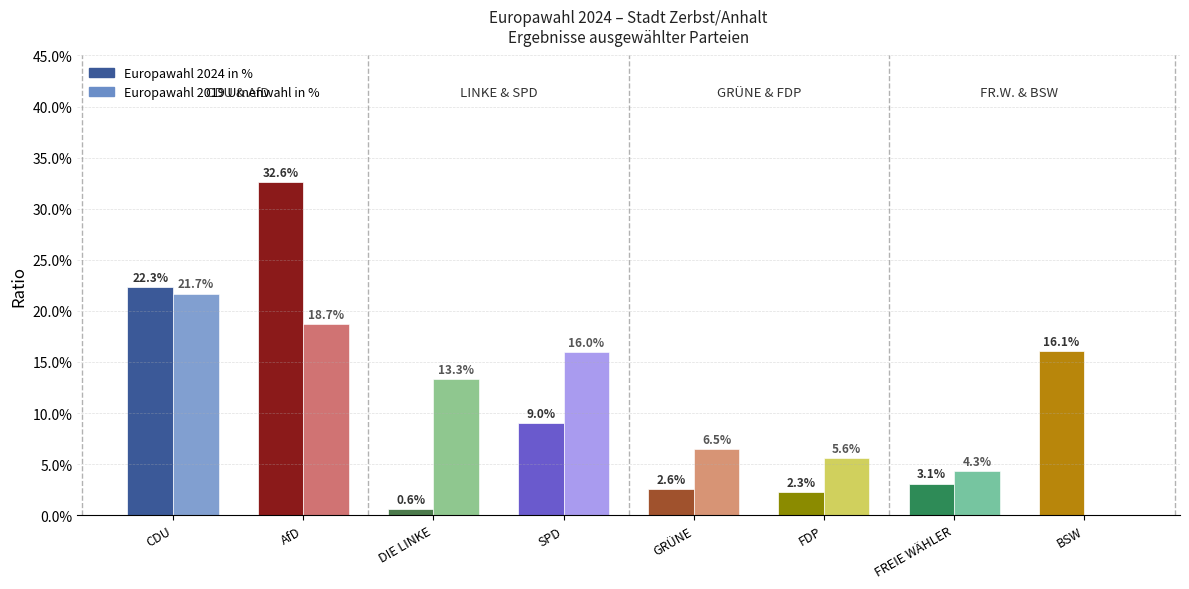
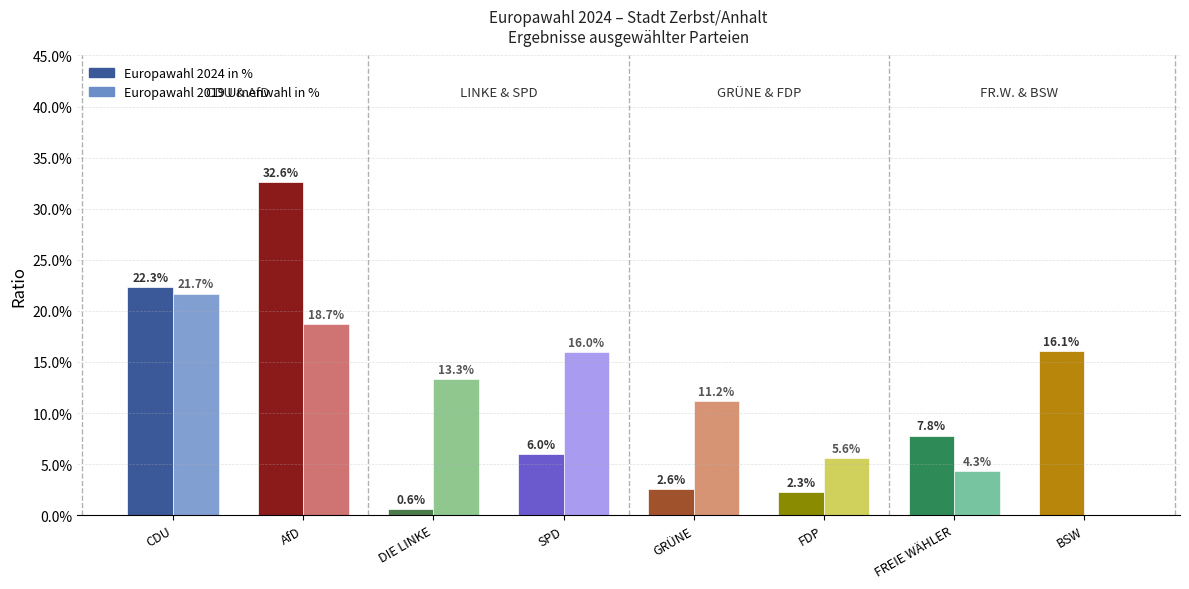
  {
    "Europawahl 2024 in %": {
      "CDU": "22.3%",
      "AfD": "32.6%",
      "DIE LINKE": "0.6%",
-     "SPD": "9.0%",
+     "SPD": "6.0%",
      "GRÜNE": "2.6%",
      "FDP": "2.3%",
-     "FREIE WÄHLER": "3.1%",
+     "FREIE WÄHLER": "7.8%",
      "BSW": "16.1%"
    },
    "Europawahl 2019 Urnenwahl in %": {
      "CDU": "21.7%",
      "AfD": "18.7%",
      "DIE LINKE": "13.3%",
      "SPD": "16.0%",
-     "GRÜNE": "6.5%",
+     "GRÜNE": "11.2%",
      "FDP": "5.6%",
      "FREIE WÄHLER": "4.3%"
    }
  }
